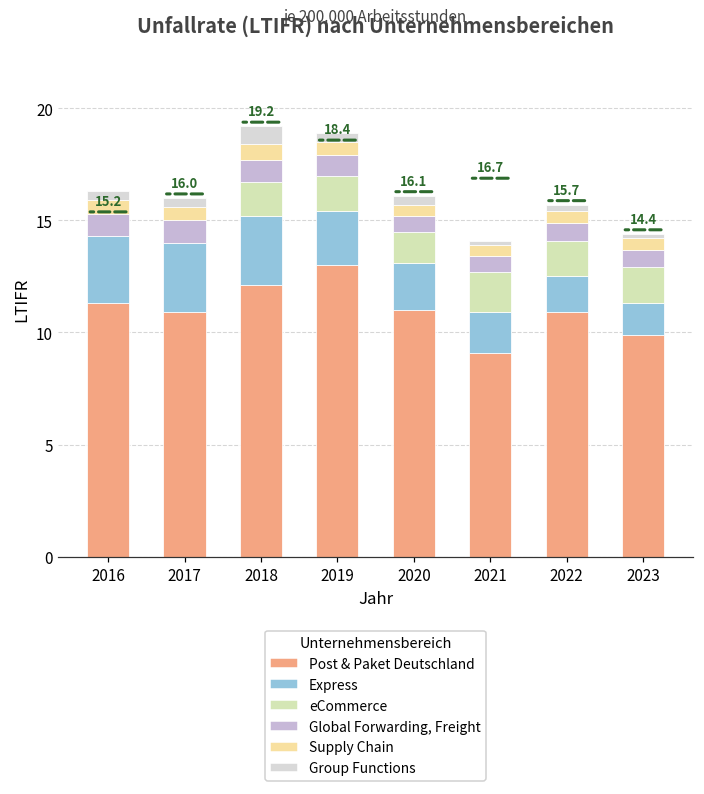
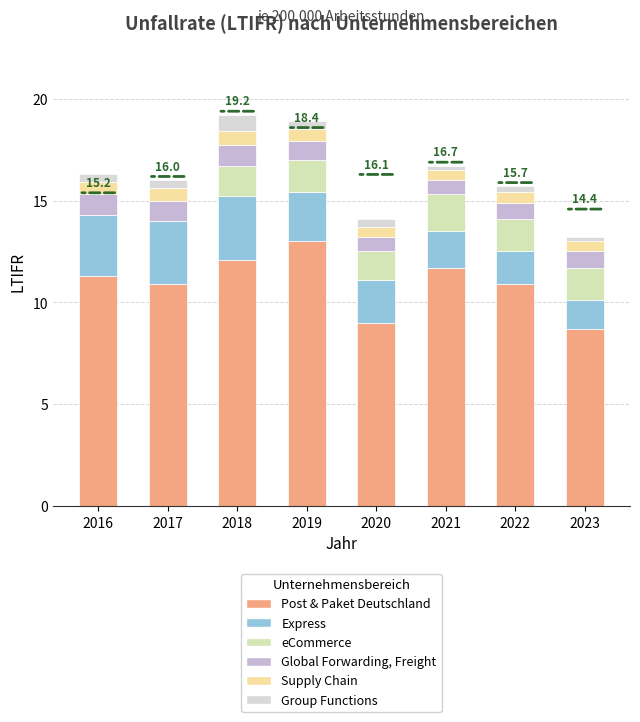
  {
    "Post & Paket Deutschland": {
      "2016": 11.3,
      "2017": 10.9,
      "2018": 12.1,
      "2019": 13.0,
-     "2020": 11,
-     "2021": 9.1,
+     "2020": 9,
+     "2021": 11.7,
      "2022": 10.9,
-     "2023": 9.9
+     "2023": 8.7
    }
  }
